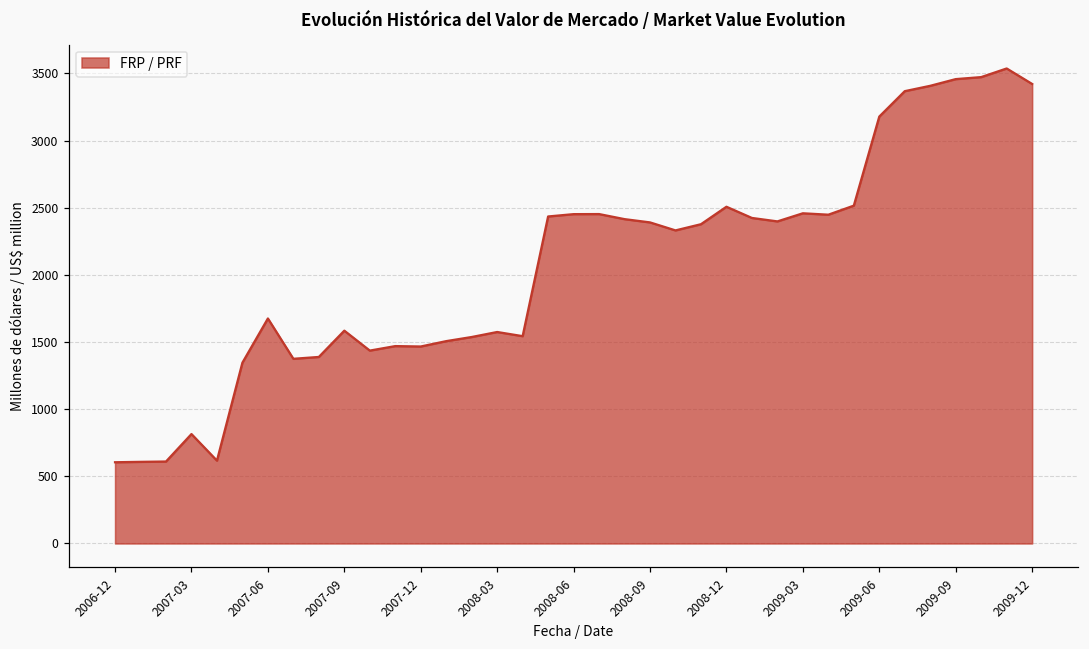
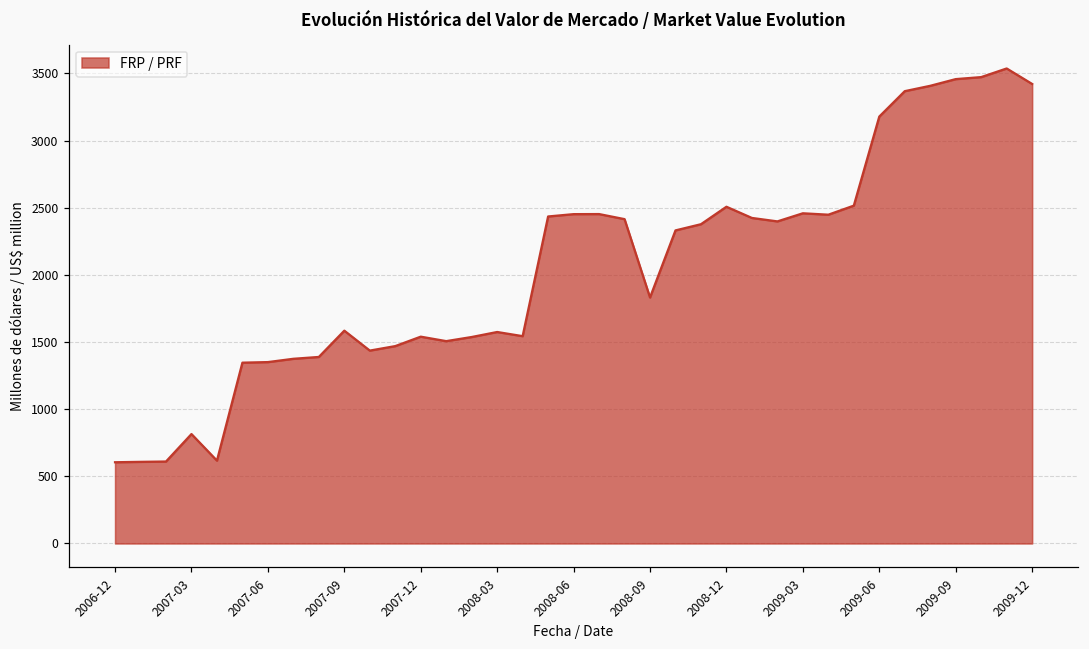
  {
    "2006-12": 600,
    "2007-03": 810,
-   "2007-06": 1670,
+   "2007-06": 1350,
    "2007-09": 1580,
-   "2007-12": 1470,
+   "2007-12": 1540,
    "2008-03": 1570,
    "2008-06": 2450,
-   "2008-09": 2390,
+   "2008-09": 1830,
    "2008-12": 2510,
    "2009-03": 2460,
    "2009-06": 3180,
    "2009-09": 3460,
    "2009-12": 3420
  }
